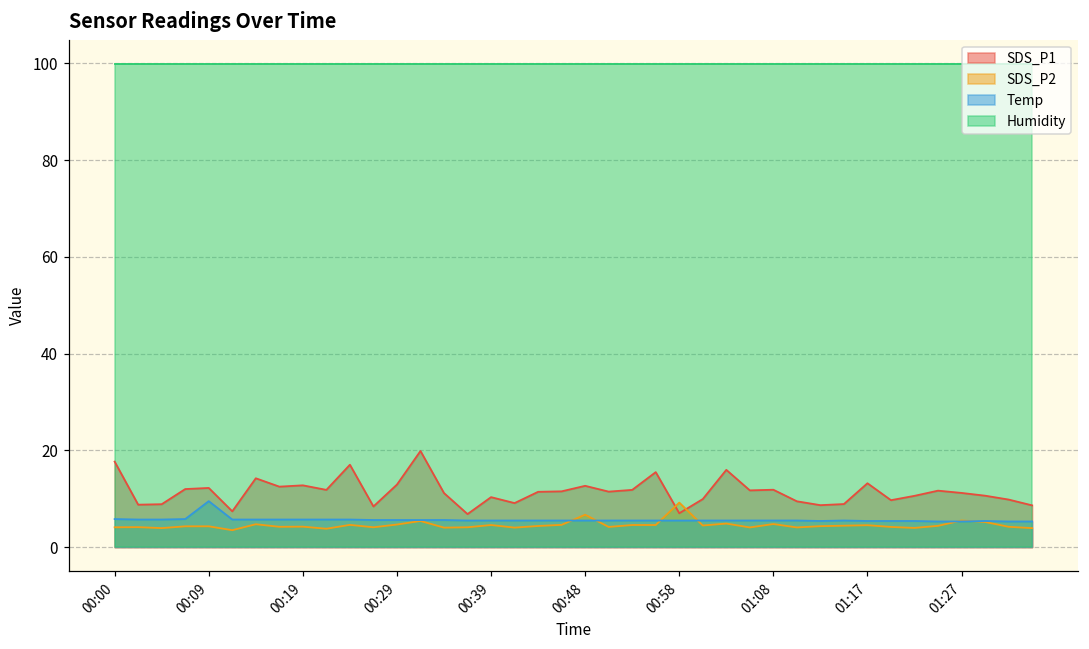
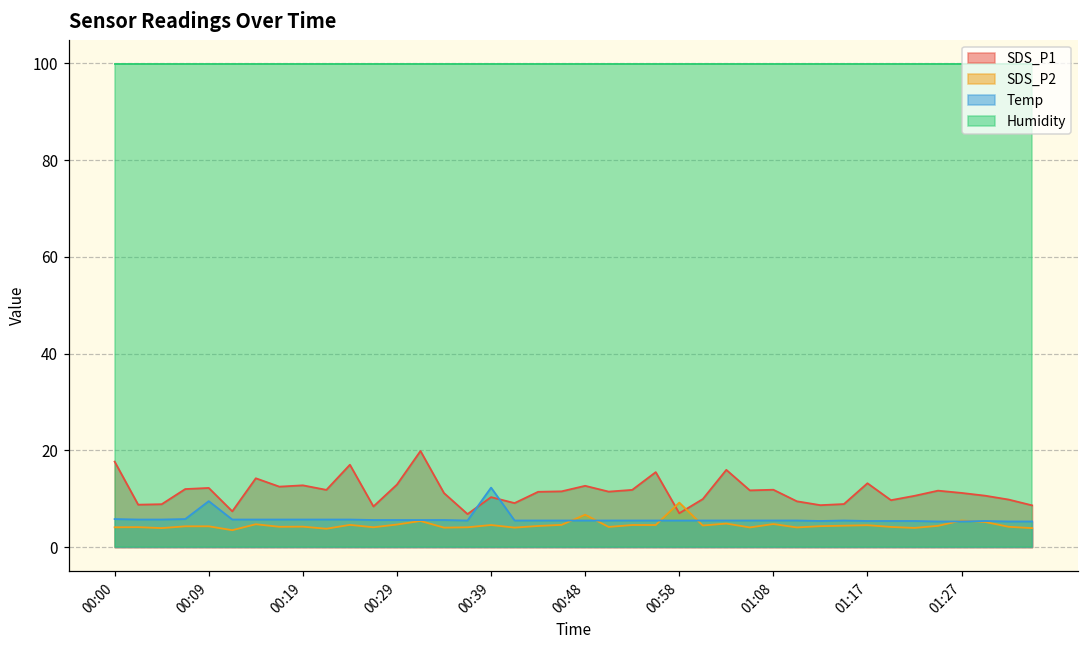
  {
    "SDS_P1": {
      "00:00": 18,
      "00:09": 12,
      "00:19": 13,
      "00:29": 13,
      "00:39": 10,
      "00:48": 13,
      "00:58": 7,
      "01:08": 12,
      "01:17": 13,
      "01:27": 11
    },
    "SDS_P2": {
      "00:00": 4,
      "00:09": 4,
      "00:19": 4,
      "00:29": 5,
      "00:39": 5,
      "00:48": 7,
      "00:58": 9,
      "01:08": 5,
      "01:17": 5
    },
    "Temp": {
      "00:00": 6,
      "00:09": 10,
      "00:19": 6,
      "00:29": 6,
-     "00:39": 6,
+     "00:39": 12,
      "00:48": 6,
      "00:58": 6,
      "01:08": 6,
      "01:17": 5
    },
    "Humidity": {
      "00:00": 100,
      "00:09": 100,
      "00:19": 100,
      "00:29": 100,
      "00:39": 100,
      "00:48": 100,
      "00:58": 100,
      "01:08": 100,
      "01:17": 100,
      "01:27": 100
    }
  }
